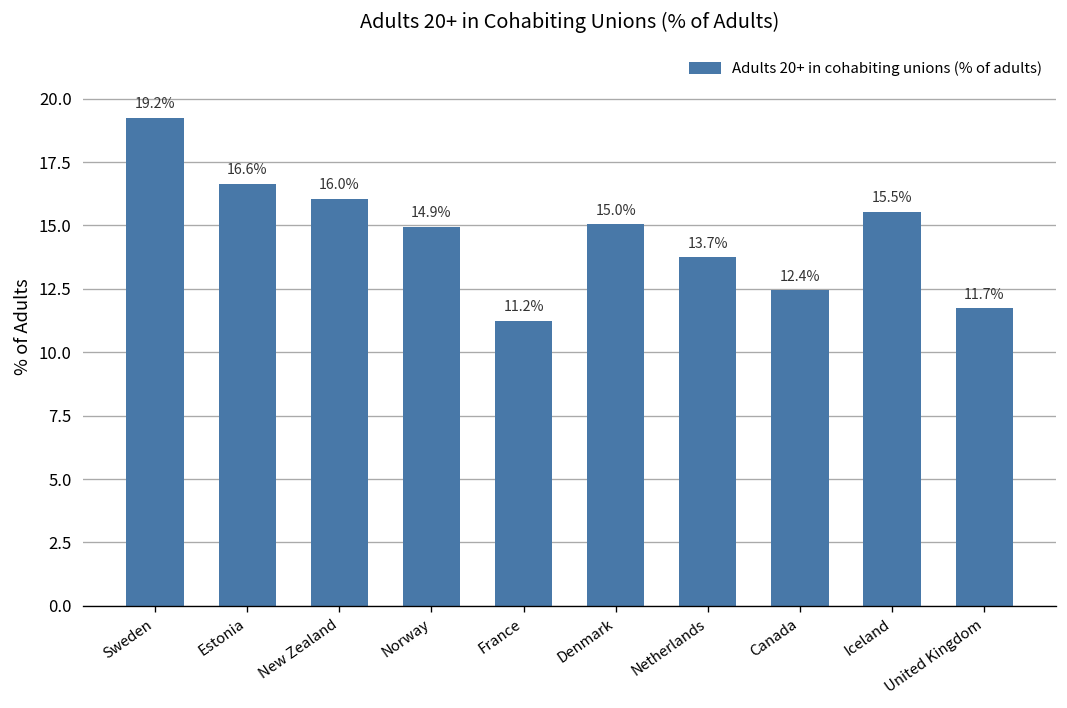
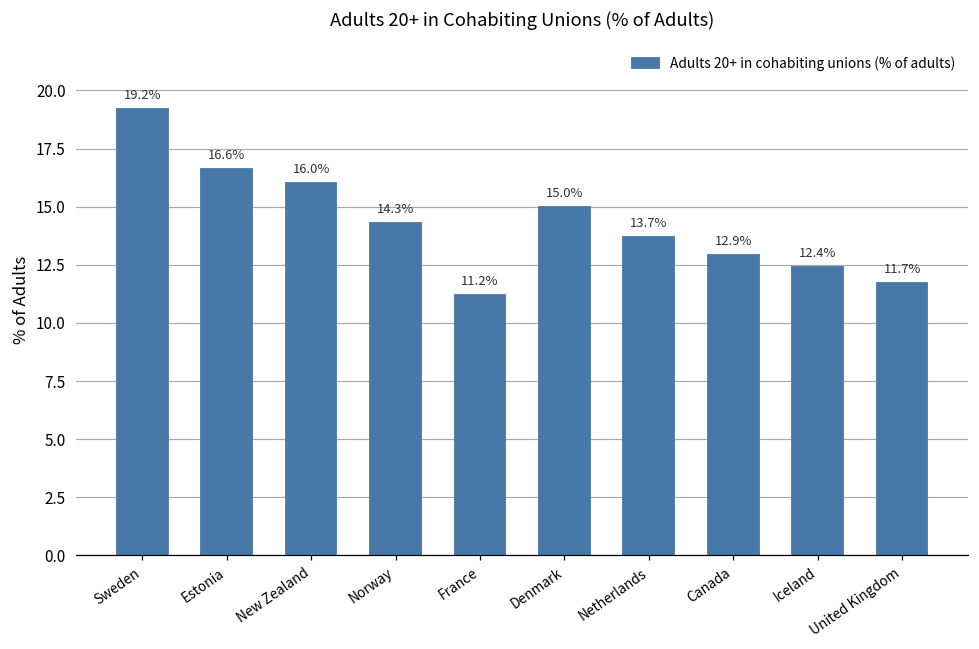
  {
    "Sweden": "19.2%",
    "Estonia": "16.6%",
    "New Zealand": "16.0%",
-   "Norway": "14.9%",
+   "Norway": "14.3%",
    "France": "11.2%",
    "Denmark": "15.0%",
    "Netherlands": "13.7%",
-   "Canada": "12.4%",
-   "Iceland": "15.5%",
+   "Canada": "12.9%",
+   "Iceland": "12.4%",
    "United Kingdom": "11.7%"
  }
